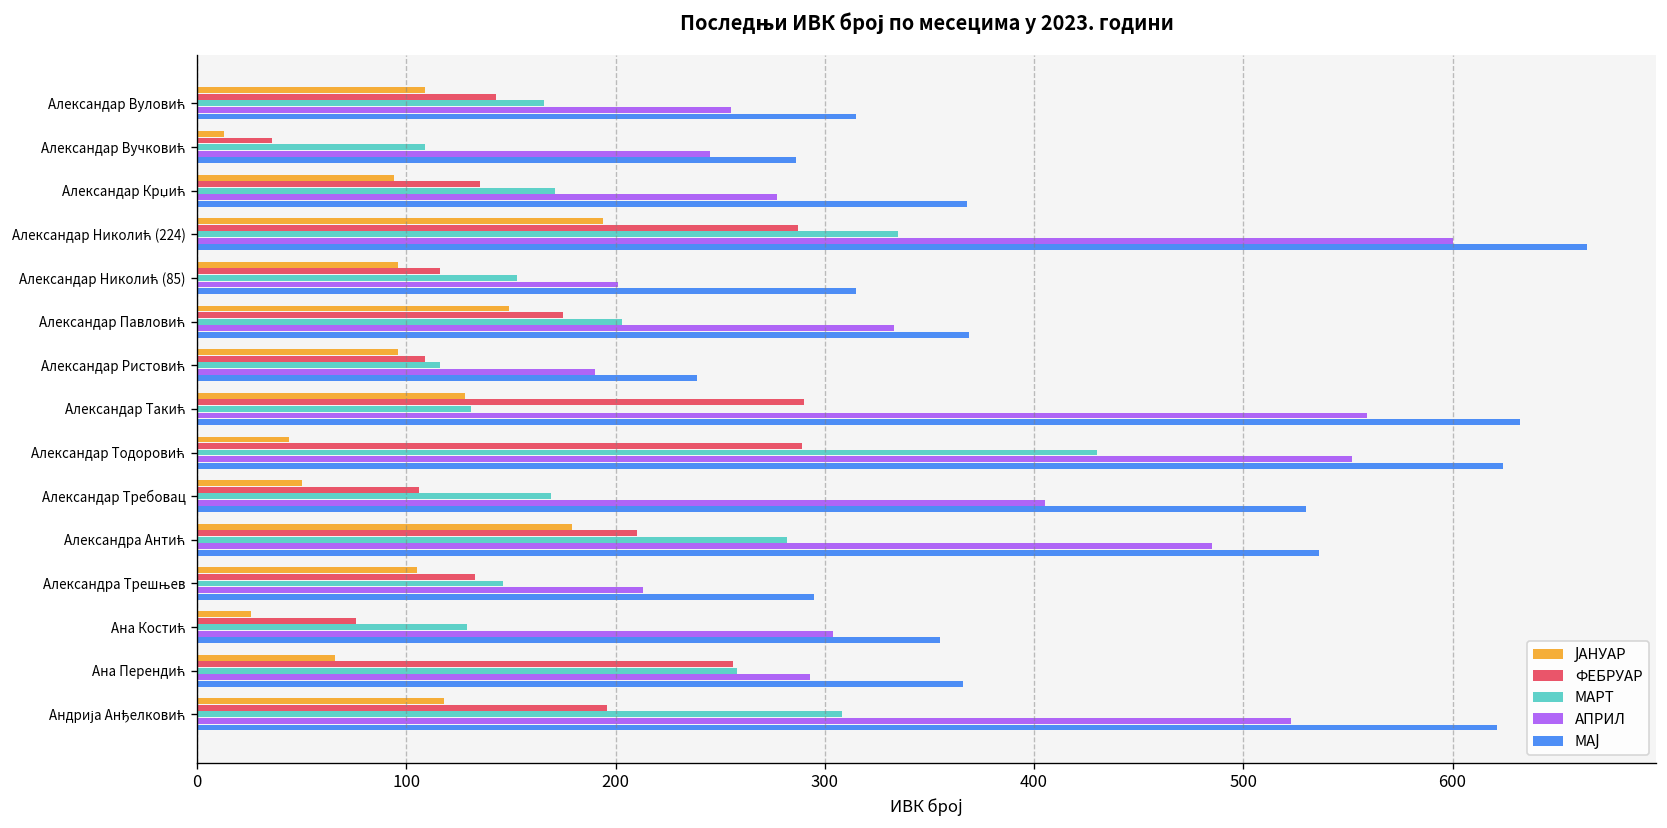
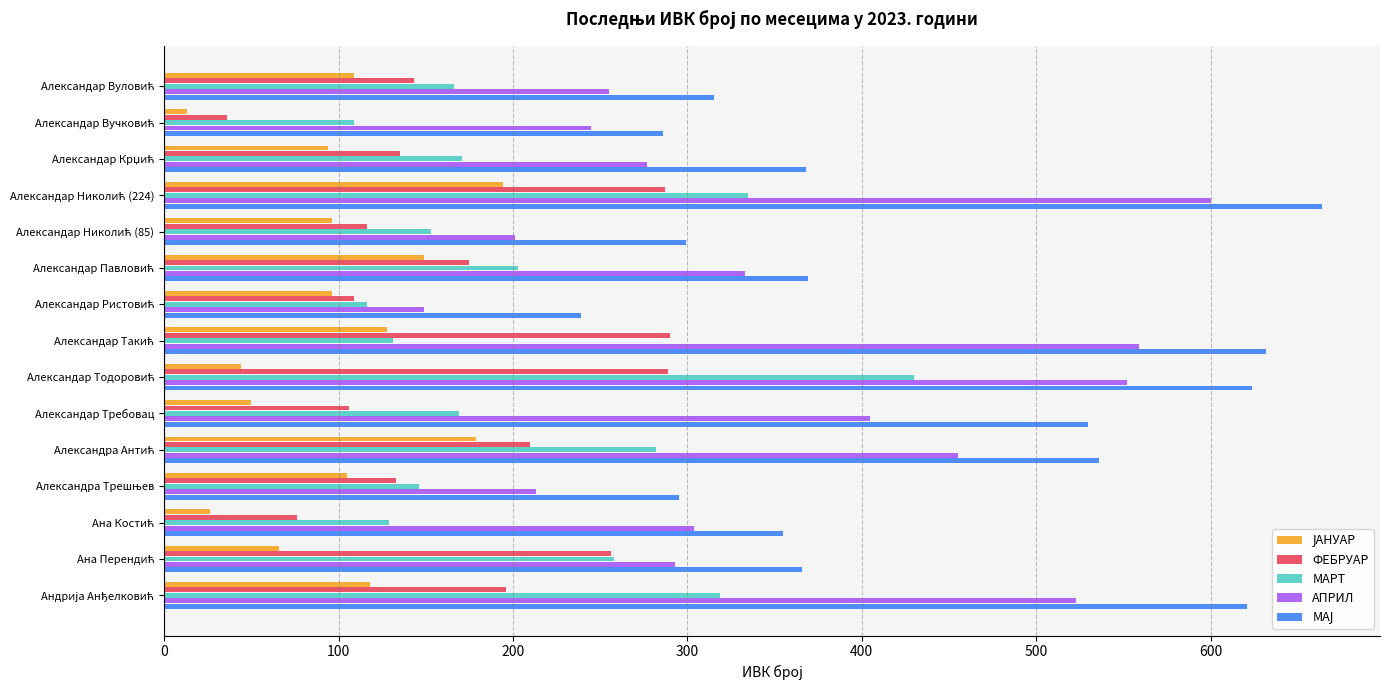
  {
    "ЈАНУАР": {
      "Александар Вуловић": 109,
      "Александар Вучковић": 13,
      "Александар Крџић": 94,
      "Александар Николић (224)": 194,
      "Александар Николић (85)": 96,
      "Александар Павловић": 149,
      "Александар Ристовић": 96,
      "Александар Такић": 128,
      "Александар Тодоровић": 44,
      "Александар Требовац": 50,
      "Александра Антић": 179,
      "Александра Трешњев": 105,
      "Ана Костић": 26,
      "Ана Перендић": 66,
      "Андрија Анђелковић": 118
    },
    "ФЕБРУАР": {
      "Александар Вуловић": 143,
      "Александар Вучковић": 36,
      "Александар Крџић": 135,
      "Александар Николић (224)": 287,
      "Александар Николић (85)": 116,
      "Александар Павловић": 175,
      "Александар Ристовић": 109,
      "Александар Такић": 290,
      "Александар Тодоровић": 289,
      "Александар Требовац": 106,
      "Александра Антић": 210,
      "Александра Трешњев": 133,
      "Ана Костић": 76,
      "Ана Перендић": 256,
      "Андрија Анђелковић": 196
    },
    "МАРТ": {
      "Александар Вуловић": 166,
      "Александар Вучковић": 109,
      "Александар Крџић": 171,
      "Александар Николић (224)": 335,
      "Александар Николић (85)": 153,
      "Александар Павловић": 203,
      "Александар Ристовић": 116,
      "Александар Такић": 131,
      "Александар Тодоровић": 430,
      "Александар Требовац": 169,
      "Александра Антић": 282,
      "Александра Трешњев": 146,
      "Ана Костић": 129,
      "Ана Перендић": 258,
-     "Андрија Анђелковић": 308
+     "Андрија Анђелковић": 319
    },
    "АПРИЛ": {
      "Александар Вуловић": 255,
      "Александар Вучковић": 245,
      "Александар Крџић": 277,
      "Александар Николић (224)": 600,
      "Александар Николић (85)": 201,
      "Александар Павловић": 333,
-     "Александар Ристовић": 190,
+     "Александар Ристовић": 149,
      "Александар Такић": 559,
      "Александар Тодоровић": 552,
      "Александар Требовац": 405,
-     "Александра Антић": 485,
+     "Александра Антић": 455,
      "Александра Трешњев": 213,
      "Ана Костић": 304,
      "Ана Перендић": 293,
      "Андрија Анђелковић": 523
    },
    "МАЈ": {
      "Александар Вуловић": 315,
      "Александар Вучковић": 286,
      "Александар Крџић": 368,
      "Александар Николић (224)": 664,
-     "Александар Николић (85)": 315,
+     "Александар Николић (85)": 299,
      "Александар Павловић": 369,
      "Александар Ристовић": 239,
      "Александар Такић": 632,
      "Александар Тодоровић": 624,
      "Александар Требовац": 530,
      "Александра Антић": 536,
      "Александра Трешњев": 295,
      "Ана Костић": 355,
      "Ана Перендић": 366,
      "Андрија Анђелковић": 621
    }
  }
